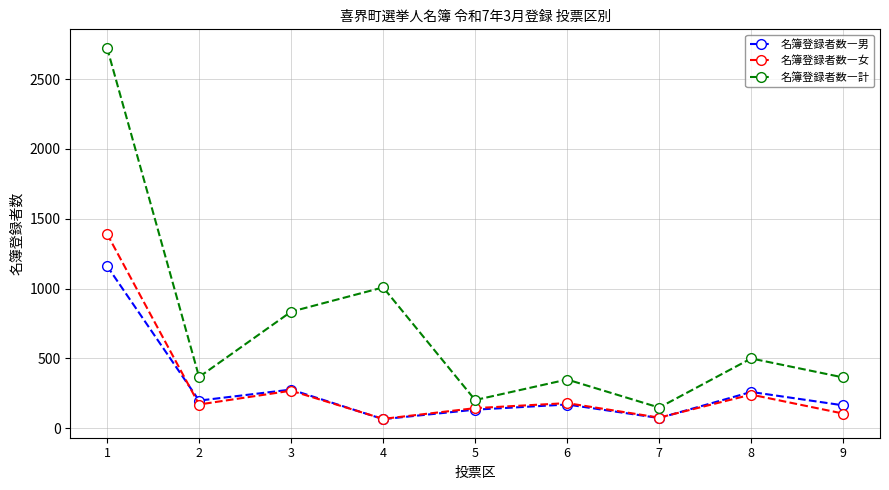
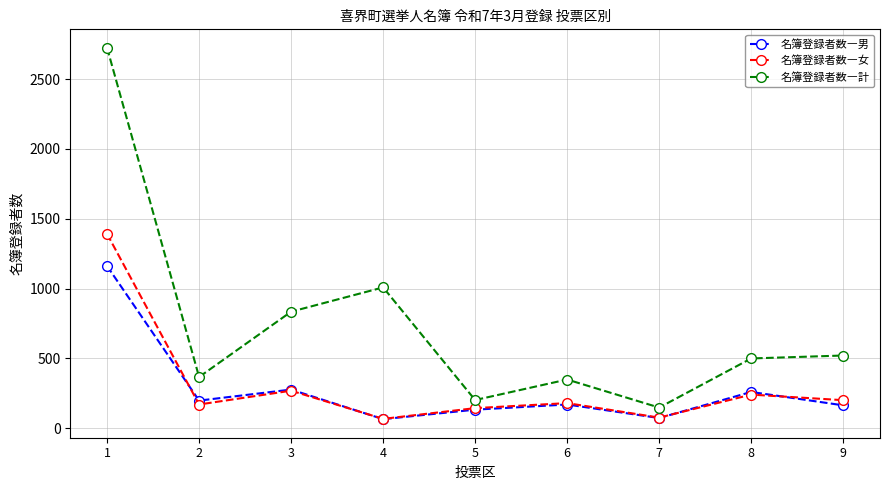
  {
    "名簿登録者数―男": {
      "1": 1160,
      "2": 200,
      "8": 260,
      "9": 160
    },
    "名簿登録者数―女": {
      "1": 1390,
      "2": 170,
      "8": 240,
-     "9": 100
+     "9": 200
    },
    "名簿登録者数―計": {
      "1": 2720,
      "2": 370,
      "3": 830,
      "4": 1010,
      "5": 200,
      "6": 350,
      "7": 150,
      "8": 500,
-     "9": 360
+     "9": 520
    }
  }
